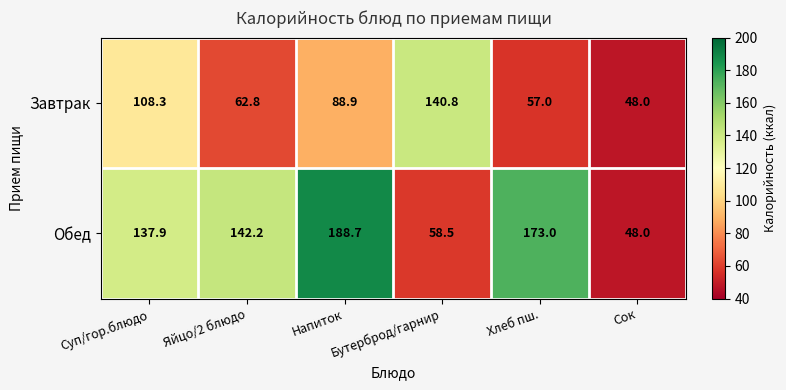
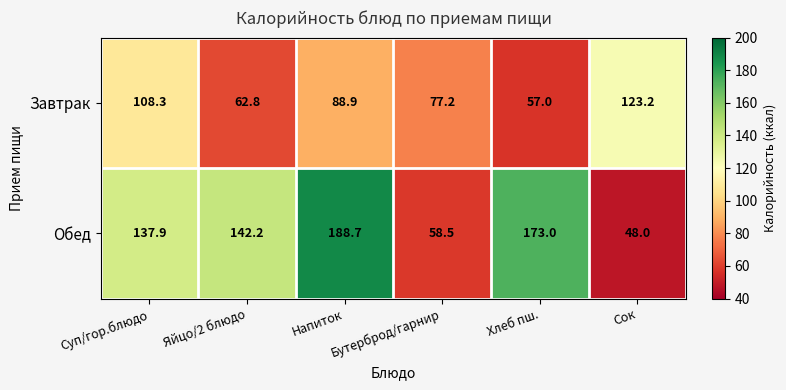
  {
    "Завтрак": {
      "Суп/гор.блюдо": 108.3,
      "Яйцо/2 блюдо": 62.8,
      "Напиток": 88.9,
-     "Бутерброд/гарнир": 140.8,
+     "Бутерброд/гарнир": 77.2,
      "Хлеб пш.": 57.0,
-     "Сок": 48.0
+     "Сок": 123.2
    },
    "Обед": {
      "Суп/гор.блюдо": 137.9,
      "Яйцо/2 блюдо": 142.2,
      "Напиток": 188.7,
      "Бутерброд/гарнир": 58.5,
      "Хлеб пш.": 173.0,
      "Сок": 48.0
    }
  }
